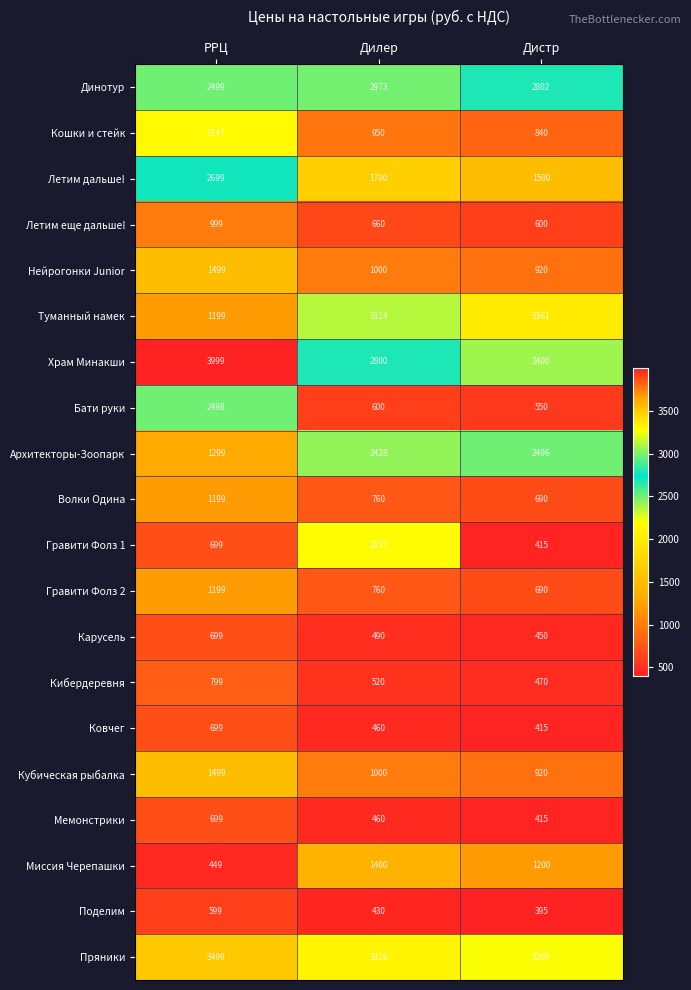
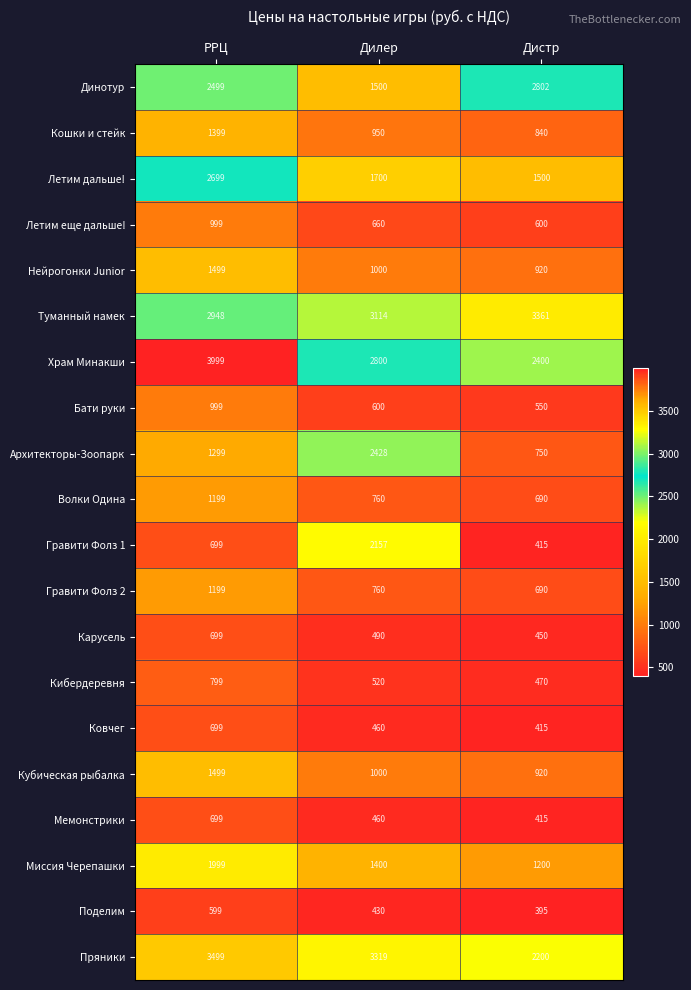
  {
    "Динотур": {
      "РРЦ": 2499,
-     "Дилер": 2973,
+     "Дилер": 1500,
      "Дистр": 2802
    },
    "Кошки и стейк": {
-     "РРЦ": 2147,
+     "РРЦ": 1399,
      "Дилер": 950,
      "Дистр": 840
    },
    "Летим дальше!": {
      "РРЦ": 2699,
      "Дилер": 1700,
      "Дистр": 1500
    },
    "Летим еще дальше!": {
      "РРЦ": 999,
      "Дилер": 660,
      "Дистр": 600
    },
    "Нейрогонки Junior": {
      "РРЦ": 1499,
      "Дилер": 1000,
      "Дистр": 920
    },
    "Туманный намек": {
-     "РРЦ": 1199,
+     "РРЦ": 2948,
      "Дилер": 3114,
      "Дистр": 3361
    },
    "Храм Минакши": {
      "РРЦ": 3999,
      "Дилер": 2800,
      "Дистр": 2400
    },
    "Бати руки": {
-     "РРЦ": 2498,
+     "РРЦ": 999,
      "Дилер": 600,
      "Дистр": 550
    },
    "Архитекторы-Зоопарк": {
      "РРЦ": 1299,
      "Дилер": 2428,
-     "Дистр": 2496
+     "Дистр": 750
    },
    "Волки Одина": {
      "РРЦ": 1199,
      "Дилер": 760,
      "Дистр": 690
    },
    "Гравити Фолз 1": {
      "РРЦ": 699,
      "Дилер": 2157,
      "Дистр": 415
    },
    "Гравити Фолз 2": {
      "РРЦ": 1199,
      "Дилер": 760,
      "Дистр": 690
    },
    "Карусель": {
      "РРЦ": 699,
      "Дилер": 490,
      "Дистр": 450
    },
    "Кибердеревня": {
      "РРЦ": 799,
      "Дилер": 520,
      "Дистр": 470
    },
    "Ковчег": {
      "РРЦ": 699,
      "Дилер": 460,
      "Дистр": 415
    },
    "Кубическая рыбалка": {
      "РРЦ": 1499,
      "Дилер": 1000,
      "Дистр": 920
    },
    "Мемонстрики": {
      "РРЦ": 699,
      "Дилер": 460,
      "Дистр": 415
    },
    "Миссия Черепашки": {
-     "РРЦ": 449,
+     "РРЦ": 1999,
      "Дилер": 1400,
      "Дистр": 1200
    },
    "Поделим": {
      "РРЦ": 599,
      "Дилер": 430,
      "Дистр": 395
    },
    "Пряники": {
      "РРЦ": 3499,
      "Дилер": 3319,
      "Дистр": 2200
    }
  }
